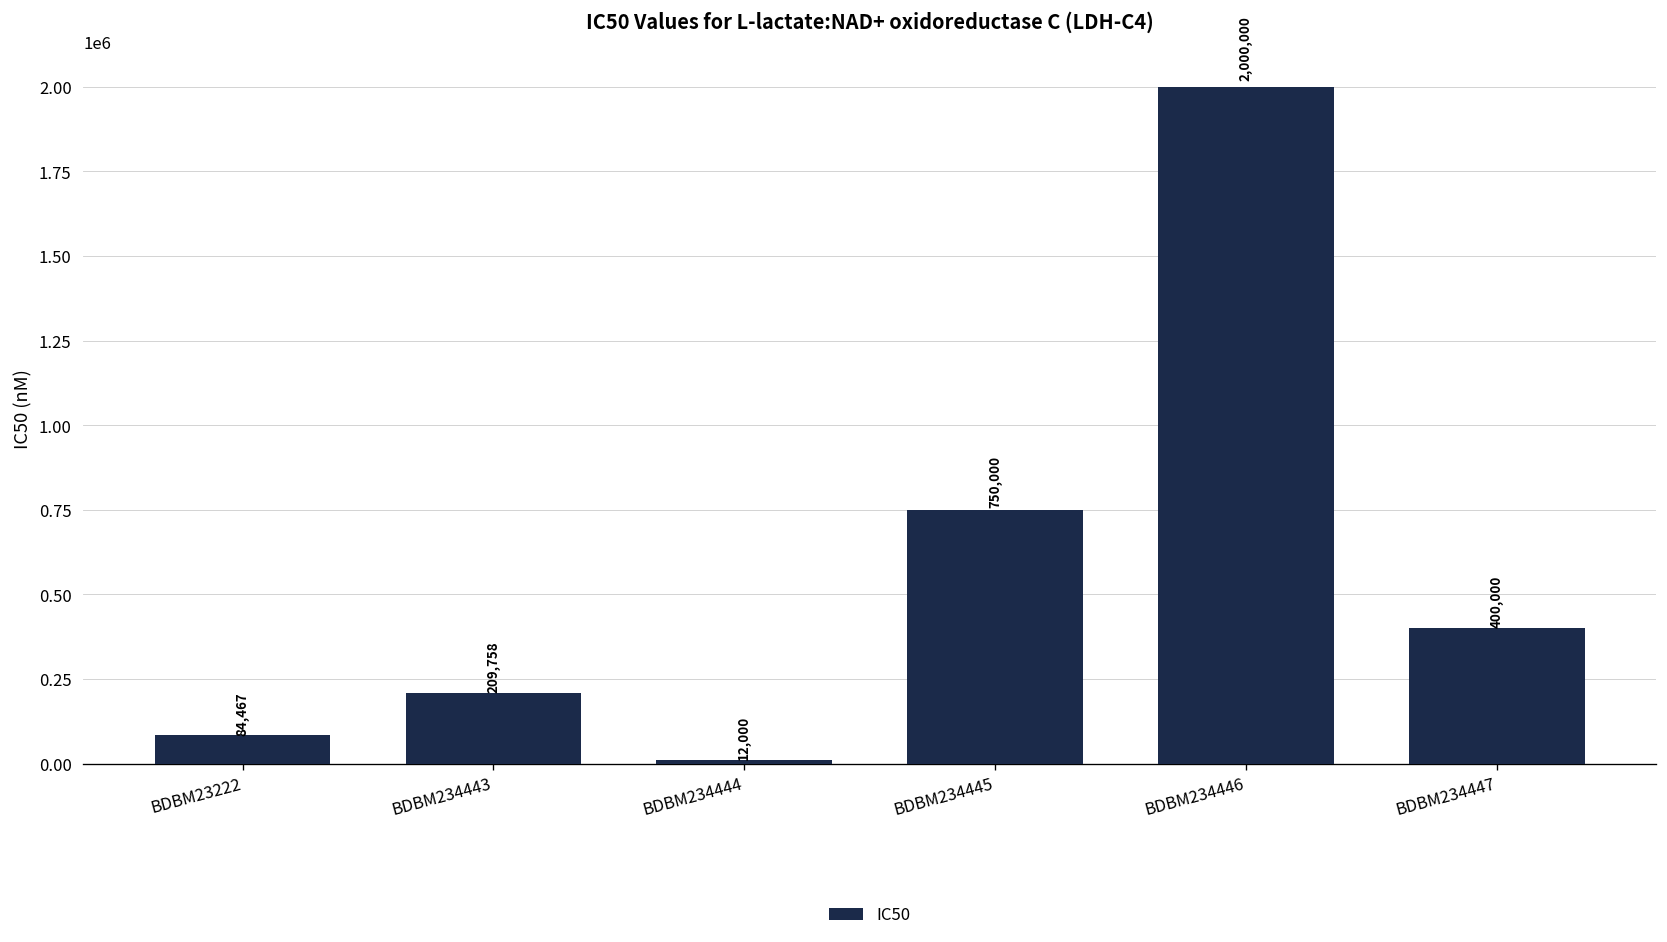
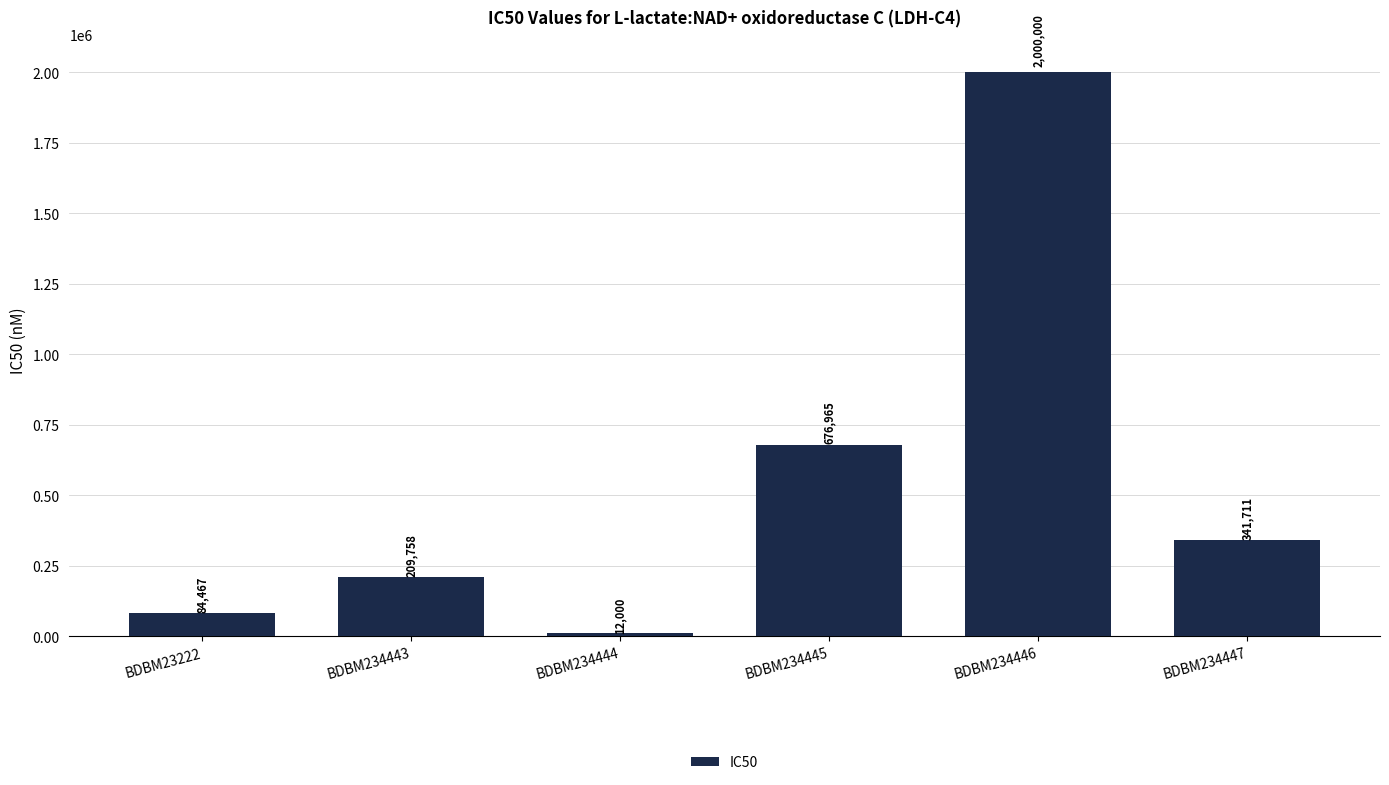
  {
    "BDBM23222": "84,467",
    "BDBM234443": "209,758",
    "BDBM234444": "12,000",
-   "BDBM234445": "750,000",
+   "BDBM234445": "676,965",
    "BDBM234446": "2,000,000",
-   "BDBM234447": "400,000"
+   "BDBM234447": "341,711"
  }
